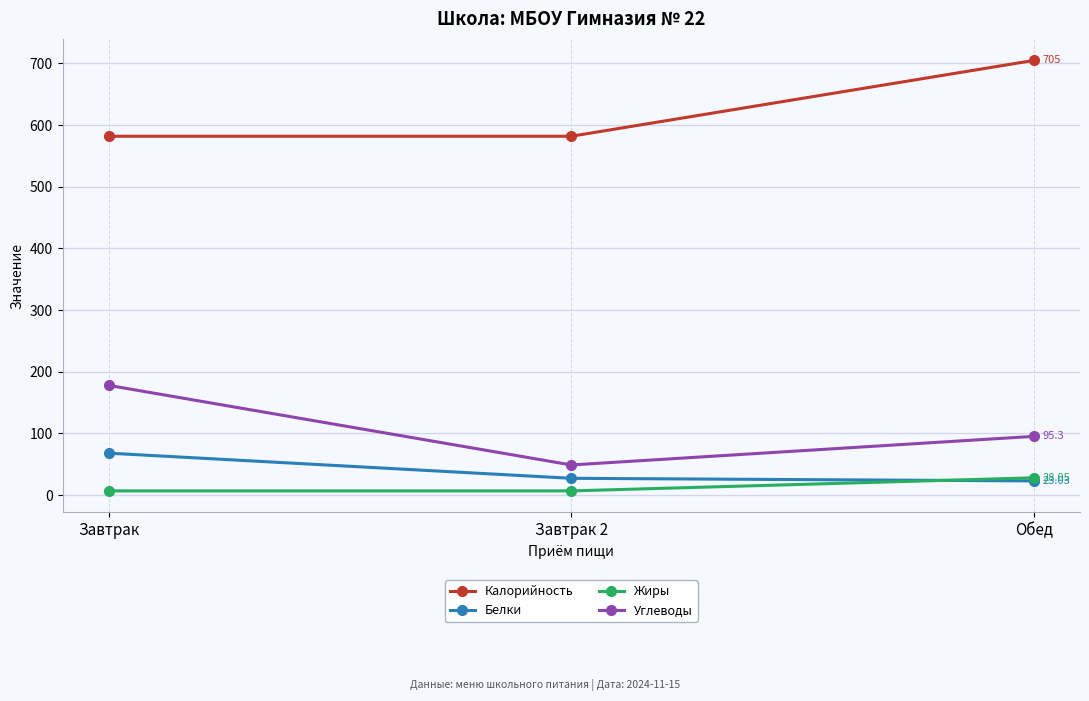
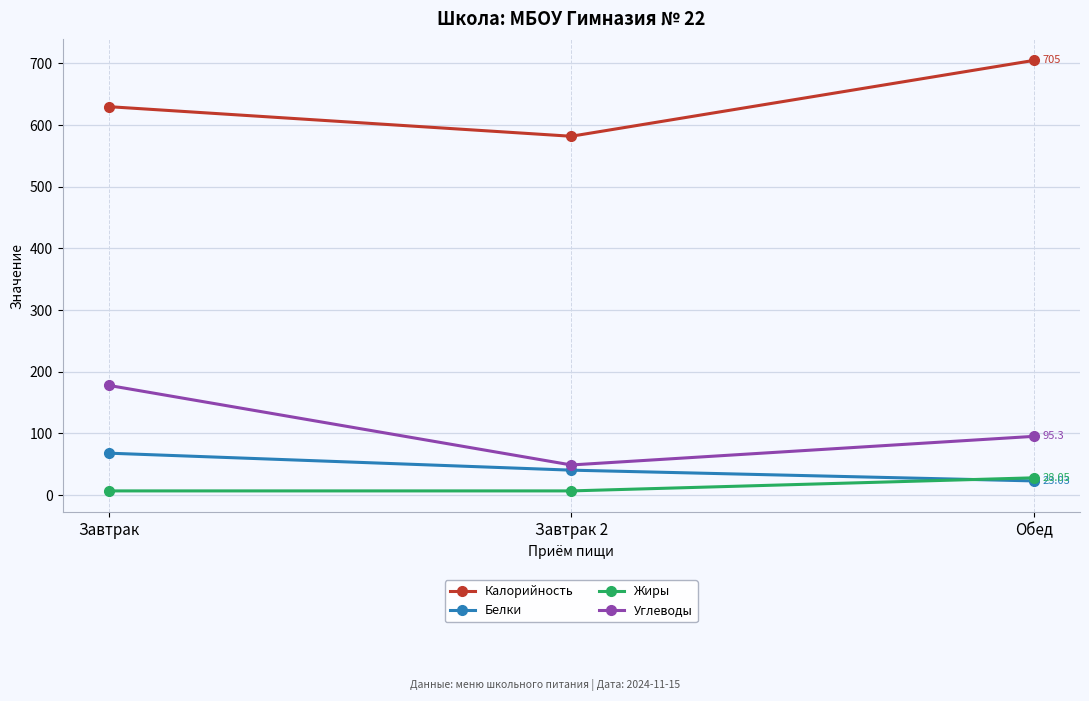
  {
    "Калорийность": {
-     "Завтрак": 580,
+     "Завтрак": 630,
      "Завтрак 2": 580
    },
    "Белки": {
      "Завтрак": 70,
-     "Завтрак 2": 30
+     "Завтрак 2": 40
    },
    "Жиры": {
      "Завтрак": 10,
      "Завтрак 2": 10
    },
    "Углеводы": {
      "Обед": 95.3
    }
  }
